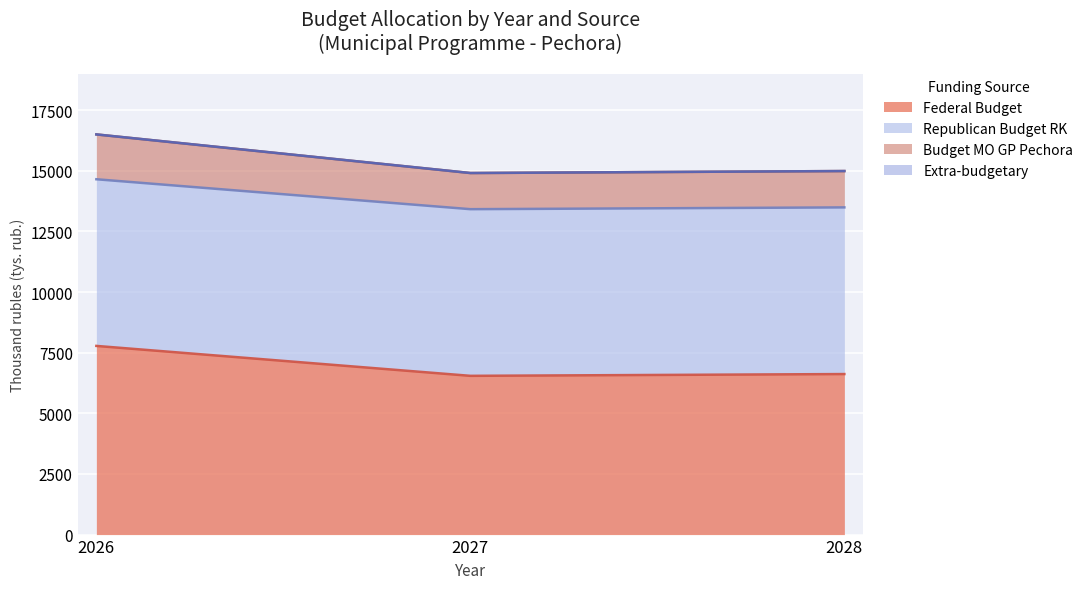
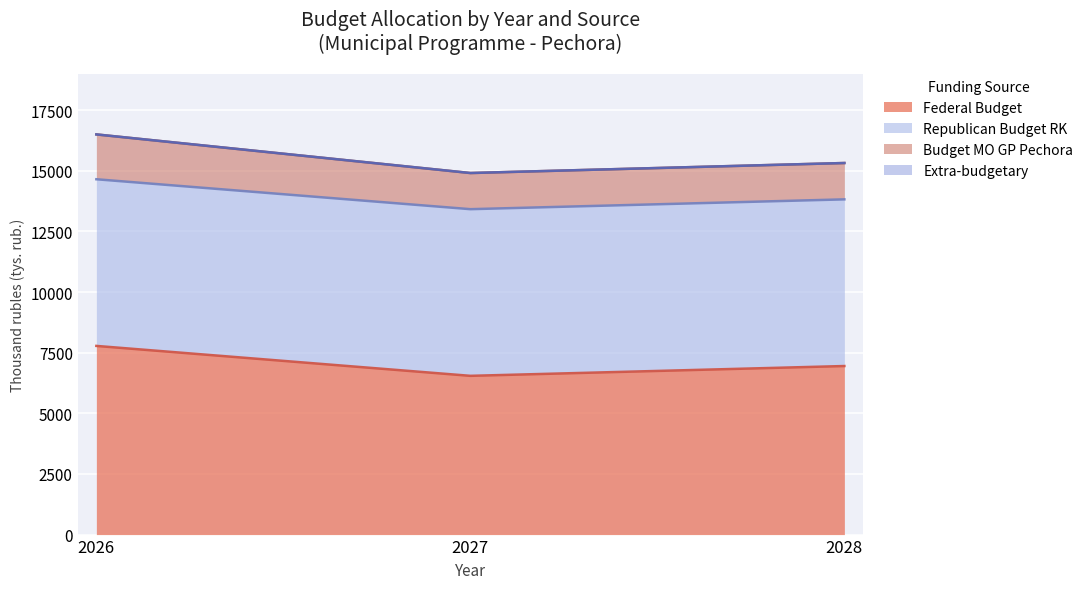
  {
    "Federal Budget": {
      "2026": 7800,
      "2027": 6500,
-     "2028": 6600
+     "2028": 7000
    }
  }
